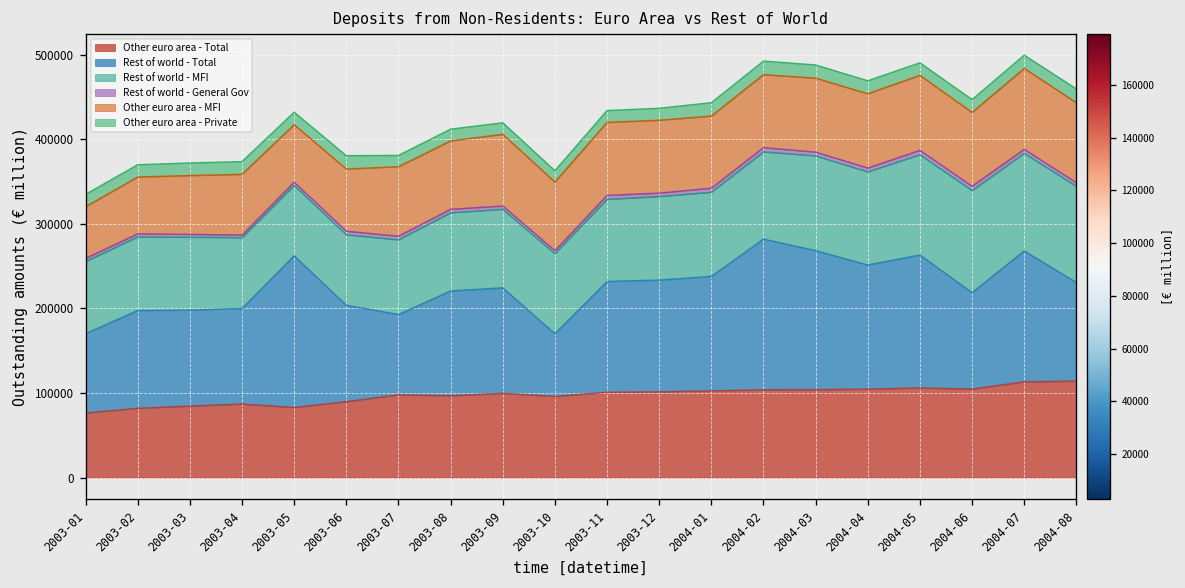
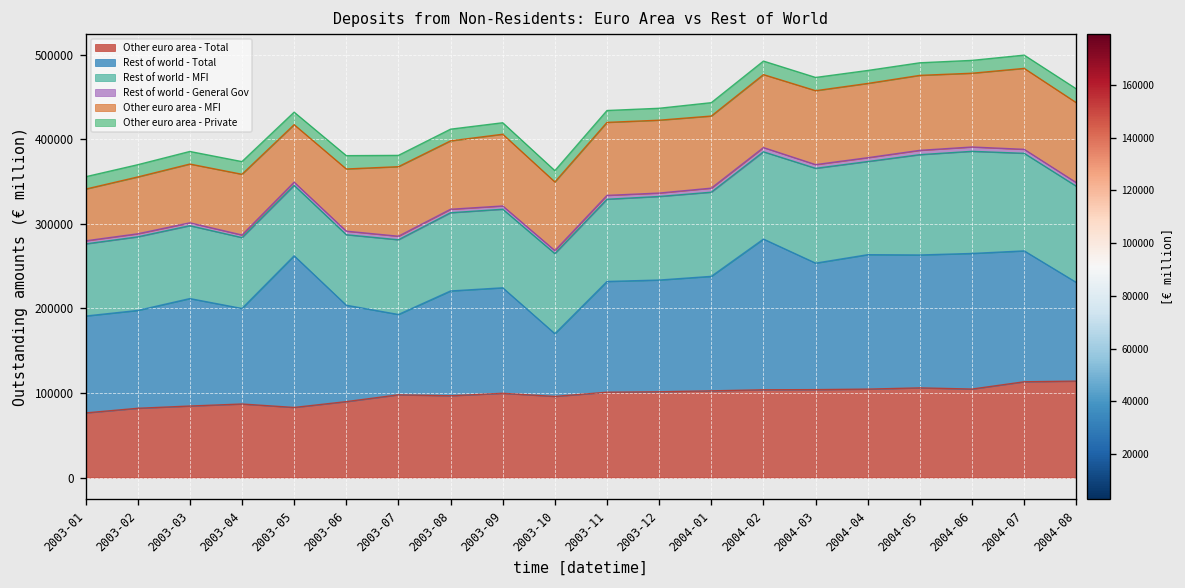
  {
    "Rest of world - Total": {
-     "2003-01": 90000,
+     "2003-01": 110000,
      "2003-02": 120000,
-     "2003-03": 110000,
+     "2003-03": 130000,
      "2003-04": 110000,
      "2003-05": 180000,
      "2003-06": 110000,
      "2003-07": 90000,
      "2003-08": 120000,
      "2003-09": 120000,
      "2003-10": 70000,
      "2003-11": 130000,
      "2003-12": 130000,
      "2004-01": 140000,
      "2004-02": 180000,
-     "2004-03": 160000,
-     "2004-04": 150000,
+     "2004-03": 150000,
+     "2004-04": 160000,
      "2004-05": 160000,
-     "2004-06": 110000,
+     "2004-06": 160000,
      "2004-07": 150000,
      "2004-08": 120000
    },
    "Rest of world - General Gov": {
      "2003-01": 0,
      "2003-02": 0,
      "2003-05": 0,
      "2003-06": 0,
      "2003-07": 0,
      "2003-08": 0,
      "2003-09": 0,
      "2003-11": 0,
      "2003-12": 0,
      "2004-01": 0,
      "2004-02": 10000,
      "2004-03": 0,
      "2004-04": 0,
      "2004-05": 10000,
      "2004-06": 10000,
      "2004-07": 0,
      "2004-08": 0
    }
  }
